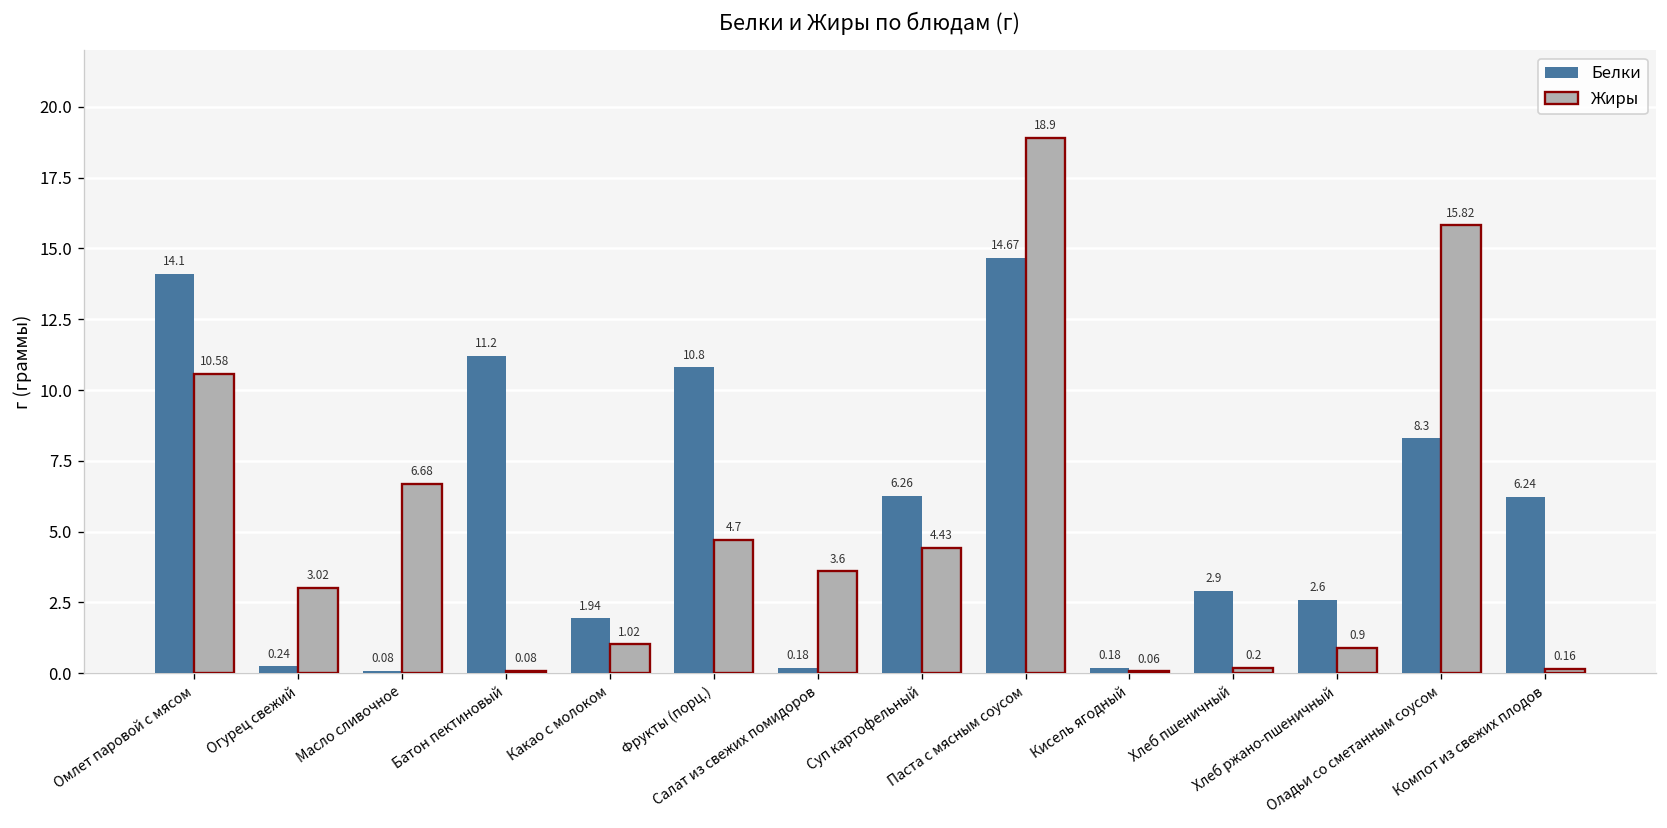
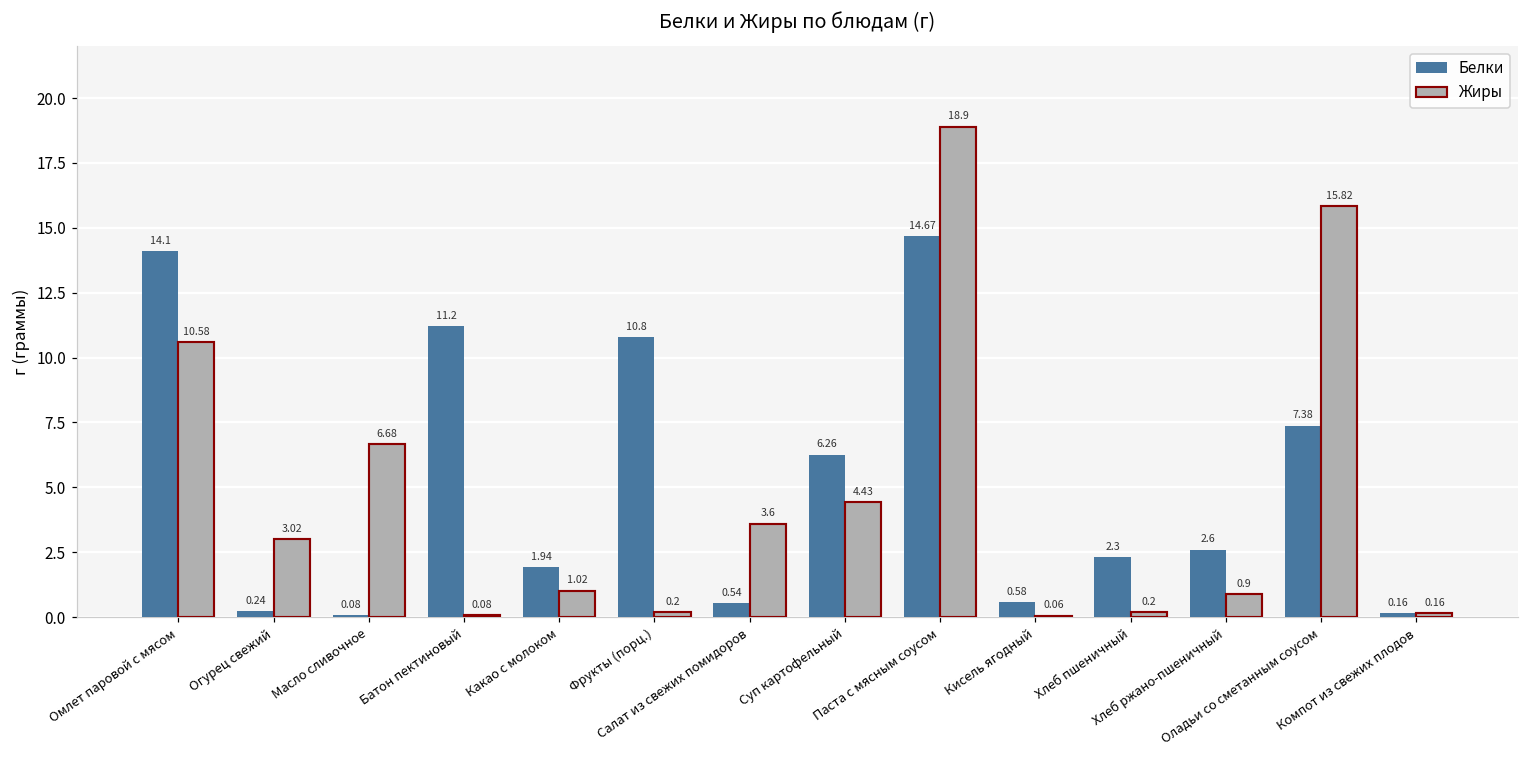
  {
    "Белки": {
      "Омлет паровой с мясом": 14.1,
      "Огурец свежий": 0.24,
      "Масло сливочное": 0.08,
      "Батон пектиновый": 11.2,
      "Какао с молоком": 1.94,
      "Фрукты (порц.)": 10.8,
-     "Салат из свежих помидоров": 0.18,
+     "Салат из свежих помидоров": 0.54,
      "Суп картофельный": 6.26,
      "Паста с мясным соусом": 14.67,
-     "Кисель ягодный": 0.18,
-     "Хлеб пшеничный": 2.9,
+     "Кисель ягодный": 0.58,
+     "Хлеб пшеничный": 2.3,
      "Хлеб ржано-пшеничный": 2.6,
-     "Оладьи со сметанным соусом": 8.3,
-     "Компот из свежих плодов": 6.24
+     "Оладьи со сметанным соусом": 7.38,
+     "Компот из свежих плодов": 0.16
    },
    "Жиры": {
      "Омлет паровой с мясом": 10.58,
      "Огурец свежий": 3.02,
      "Масло сливочное": 6.68,
      "Батон пектиновый": 0.08,
      "Какао с молоком": 1.02,
-     "Фрукты (порц.)": 4.7,
+     "Фрукты (порц.)": 0.2,
      "Салат из свежих помидоров": 3.6,
      "Суп картофельный": 4.43,
      "Паста с мясным соусом": 18.9,
      "Кисель ягодный": 0.06,
      "Хлеб пшеничный": 0.2,
      "Хлеб ржано-пшеничный": 0.9,
      "Оладьи со сметанным соусом": 15.82,
      "Компот из свежих плодов": 0.16
    }
  }
